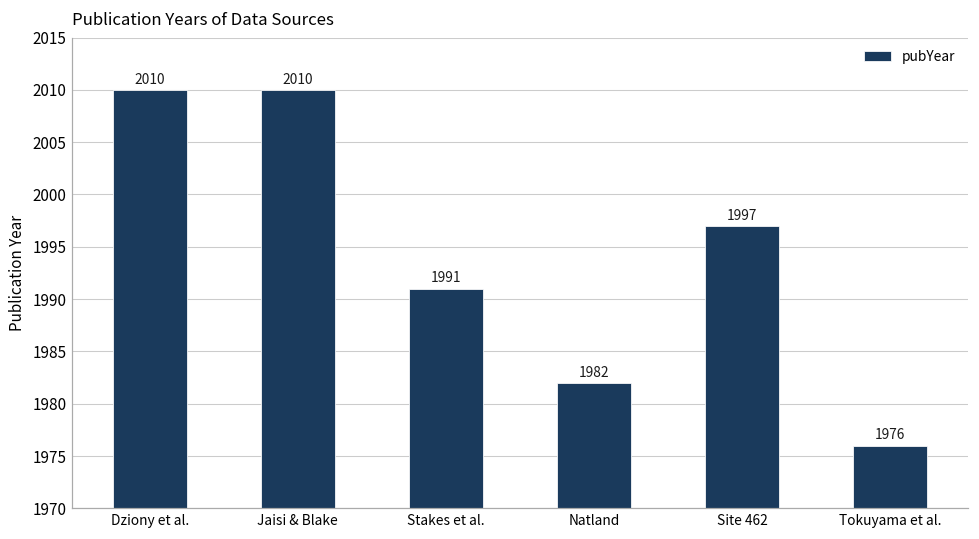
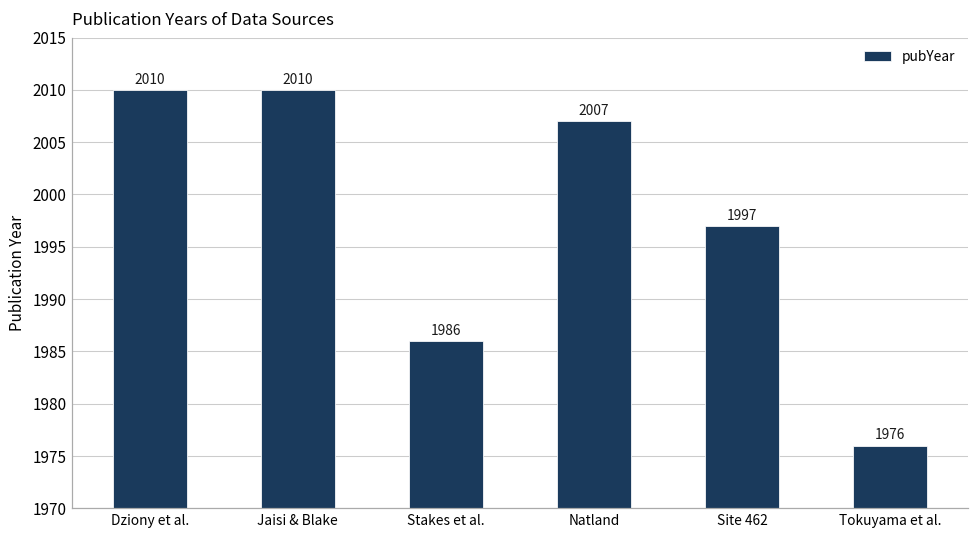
  {
    "Dziony et al.": 2010,
    "Jaisi & Blake": 2010,
-   "Stakes et al.": 1991,
-   "Natland": 1982,
+   "Stakes et al.": 1986,
+   "Natland": 2007,
    "Site 462": 1997,
    "Tokuyama et al.": 1976
  }
